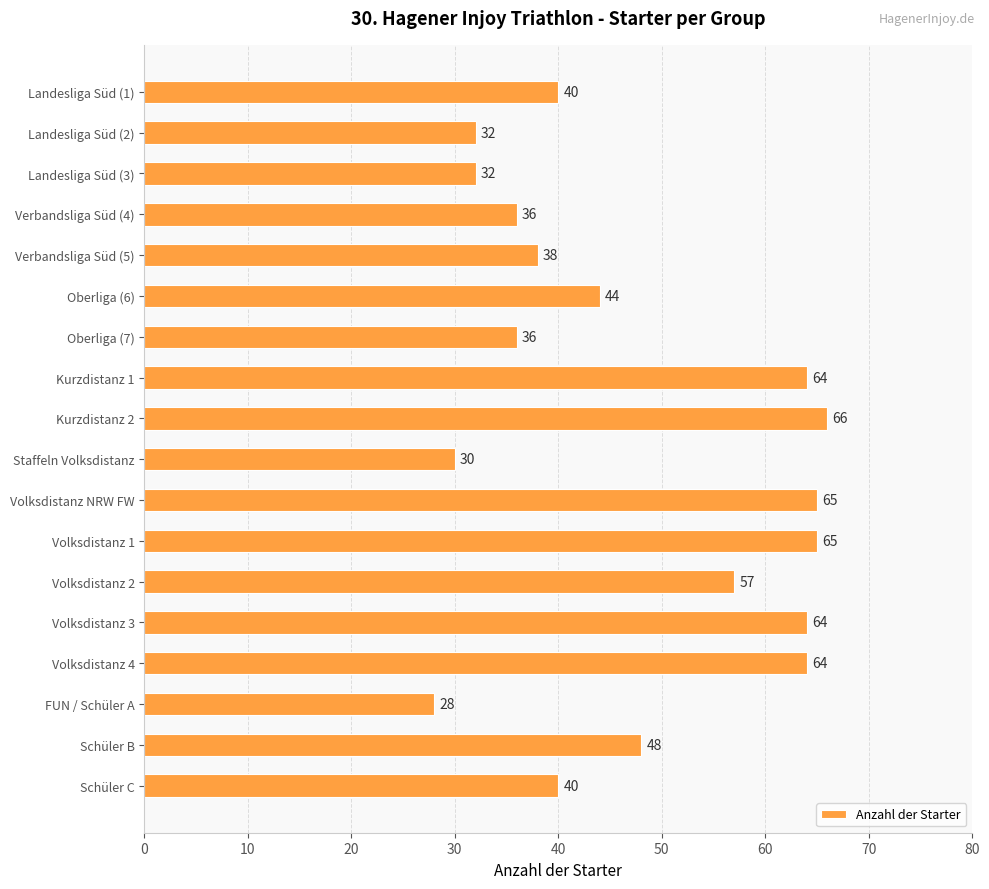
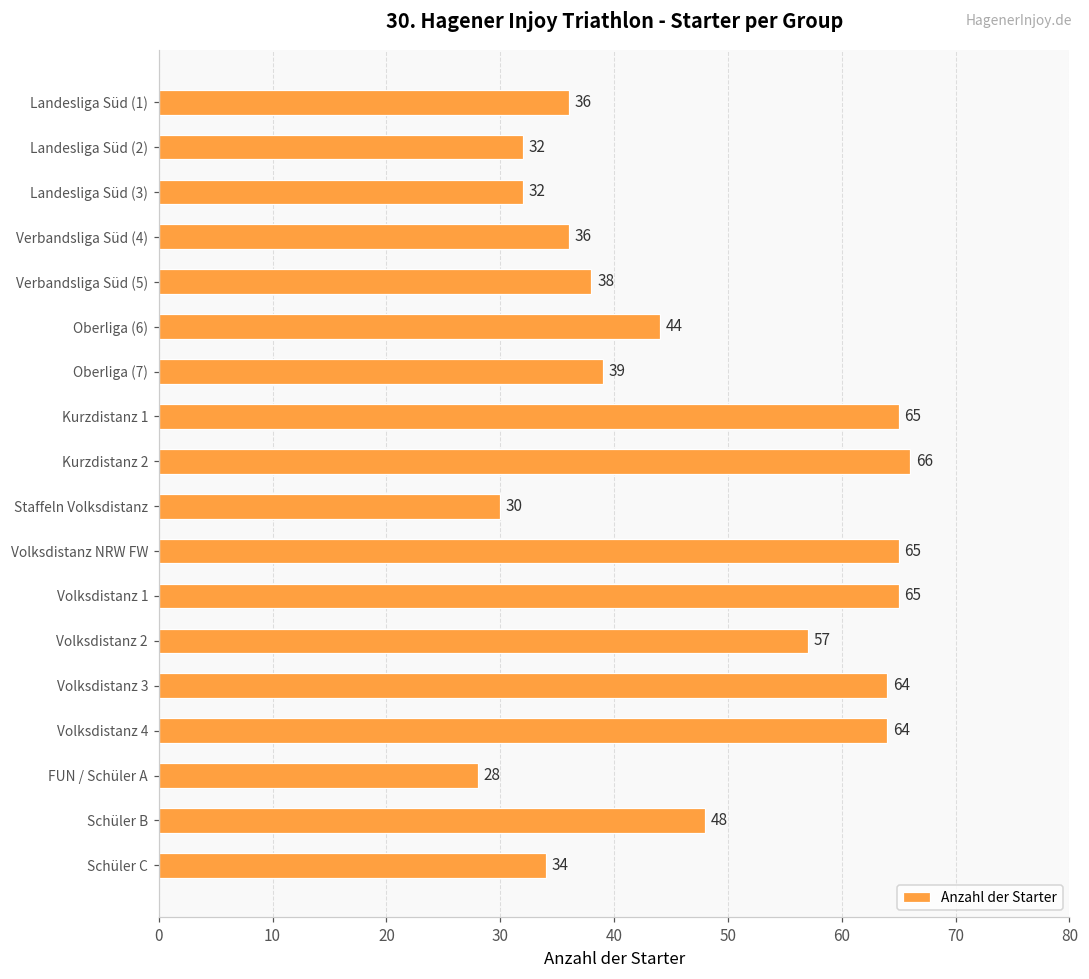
  {
-   "Landesliga Süd (1)": 40,
+   "Landesliga Süd (1)": 36,
    "Landesliga Süd (2)": 32,
    "Landesliga Süd (3)": 32,
    "Verbandsliga Süd (4)": 36,
    "Verbandsliga Süd (5)": 38,
    "Oberliga (6)": 44,
-   "Oberliga (7)": 36,
-   "Kurzdistanz 1": 64,
+   "Oberliga (7)": 39,
+   "Kurzdistanz 1": 65,
    "Kurzdistanz 2": 66,
    "Staffeln Volksdistanz": 30,
    "Volksdistanz NRW FW": 65,
    "Volksdistanz 1": 65,
    "Volksdistanz 2": 57,
    "Volksdistanz 3": 64,
    "Volksdistanz 4": 64,
    "FUN / Schüler A": 28,
    "Schüler B": 48,
-   "Schüler C": 40
+   "Schüler C": 34
  }
